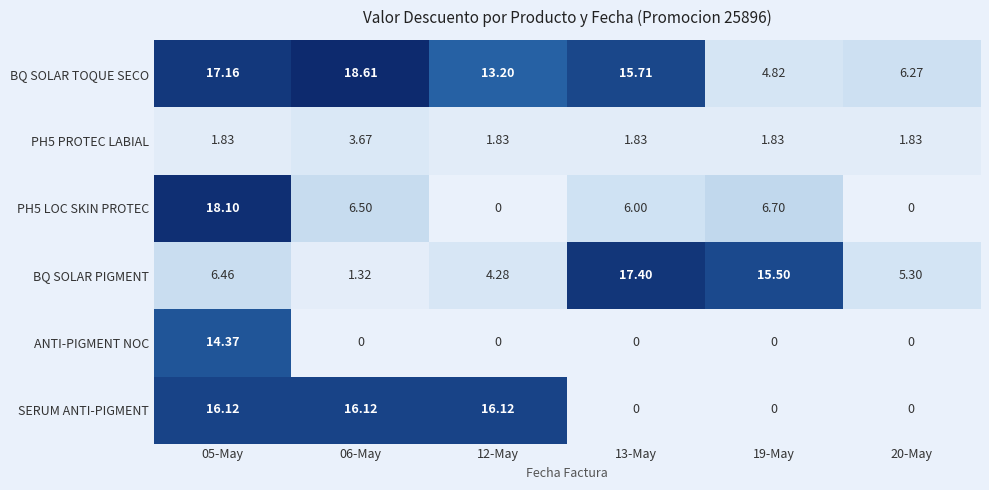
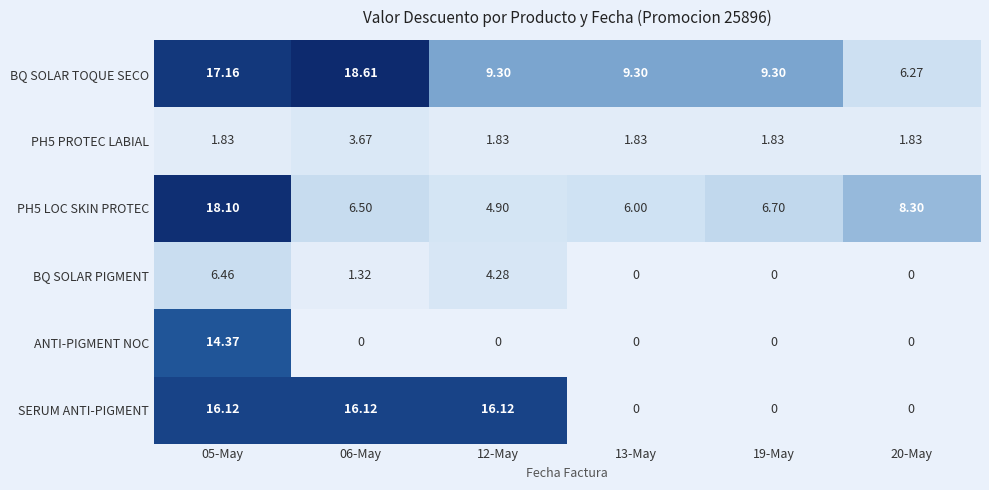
  {
    "BQ SOLAR TOQUE SECO": {
      "05-May": 17.16,
      "06-May": 18.61,
-     "12-May": 13.20,
-     "13-May": 15.71,
-     "19-May": 4.82,
+     "12-May": 9.30,
+     "13-May": 9.30,
+     "19-May": 9.30,
      "20-May": 6.27
    },
    "PH5 PROTEC LABIAL": {
      "05-May": 1.83,
      "06-May": 3.67,
      "12-May": 1.83,
      "13-May": 1.83,
      "19-May": 1.83,
      "20-May": 1.83
    },
    "PH5 LOC SKIN PROTEC": {
      "05-May": 18.10,
      "06-May": 6.50,
-     "12-May": 0,
+     "12-May": 4.90,
      "13-May": 6.00,
      "19-May": 6.70,
-     "20-May": 0
+     "20-May": 8.30
    },
    "BQ SOLAR PIGMENT": {
      "05-May": 6.46,
      "06-May": 1.32,
      "12-May": 4.28,
-     "13-May": 17.40,
-     "19-May": 15.50,
-     "20-May": 5.30
+     "13-May": 0,
+     "19-May": 0,
+     "20-May": 0
    },
    "ANTI-PIGMENT NOC": {
      "05-May": 14.37,
      "06-May": 0,
      "12-May": 0,
      "13-May": 0,
      "19-May": 0,
      "20-May": 0
    },
    "SERUM ANTI-PIGMENT": {
      "05-May": 16.12,
      "06-May": 16.12,
      "12-May": 16.12,
      "13-May": 0,
      "19-May": 0,
      "20-May": 0
    }
  }
